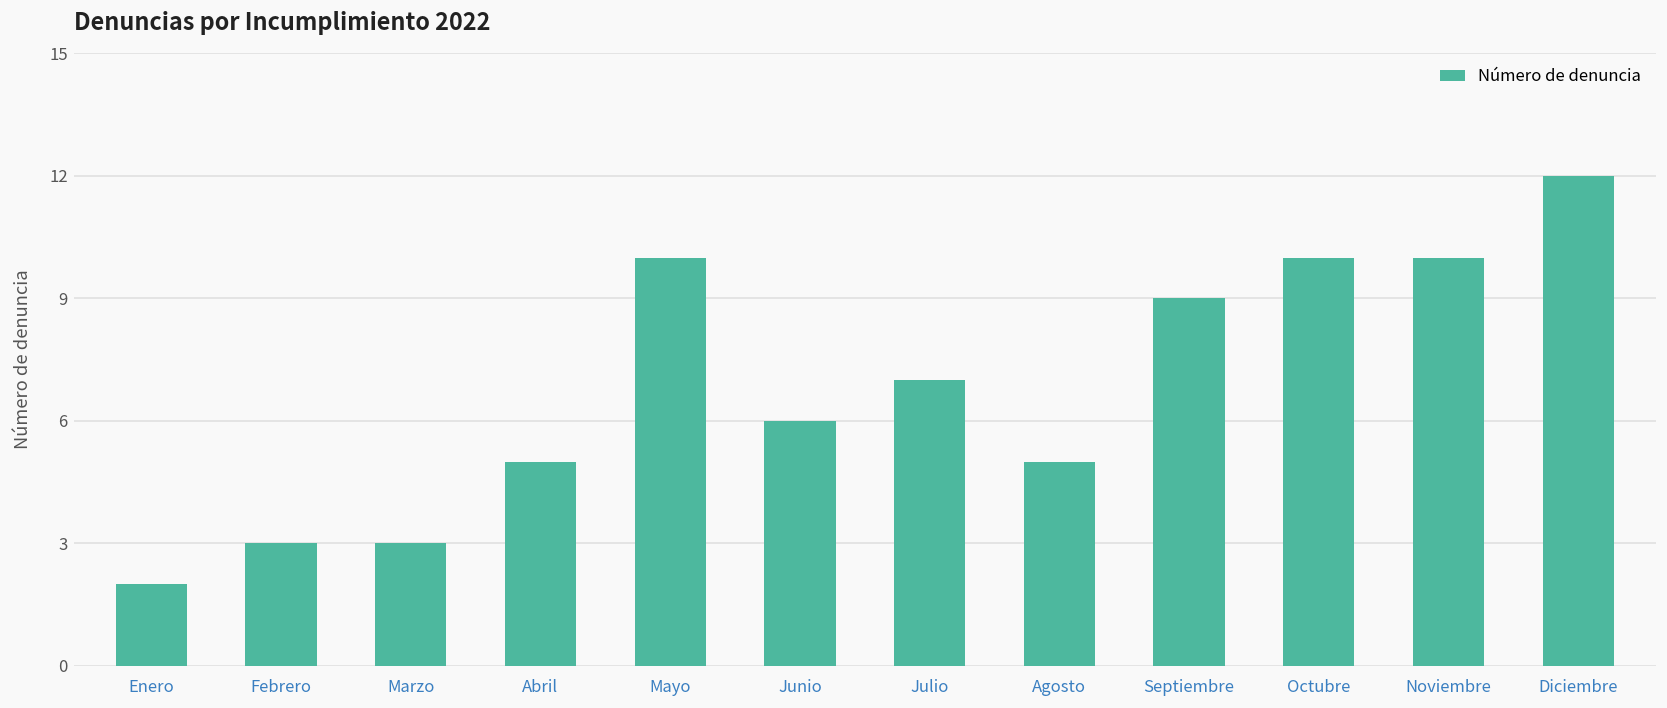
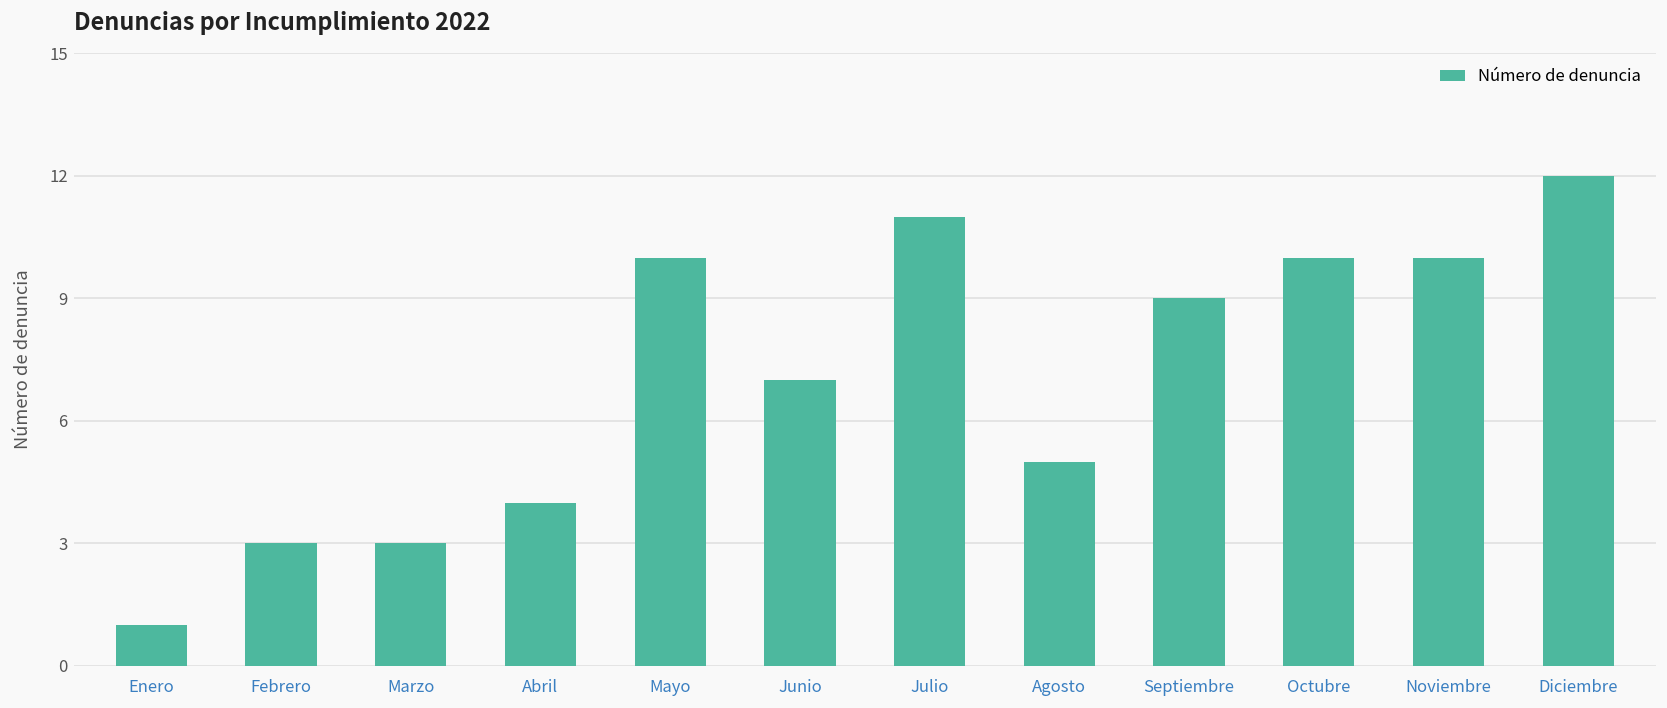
  {
-   "Enero": 2,
+   "Enero": 1,
    "Febrero": 3,
    "Marzo": 3,
-   "Abril": 5,
+   "Abril": 4,
    "Mayo": 10,
-   "Junio": 6,
-   "Julio": 7,
+   "Junio": 7,
+   "Julio": 11,
    "Agosto": 5,
    "Septiembre": 9,
    "Octubre": 10,
    "Noviembre": 10,
    "Diciembre": 12
  }
